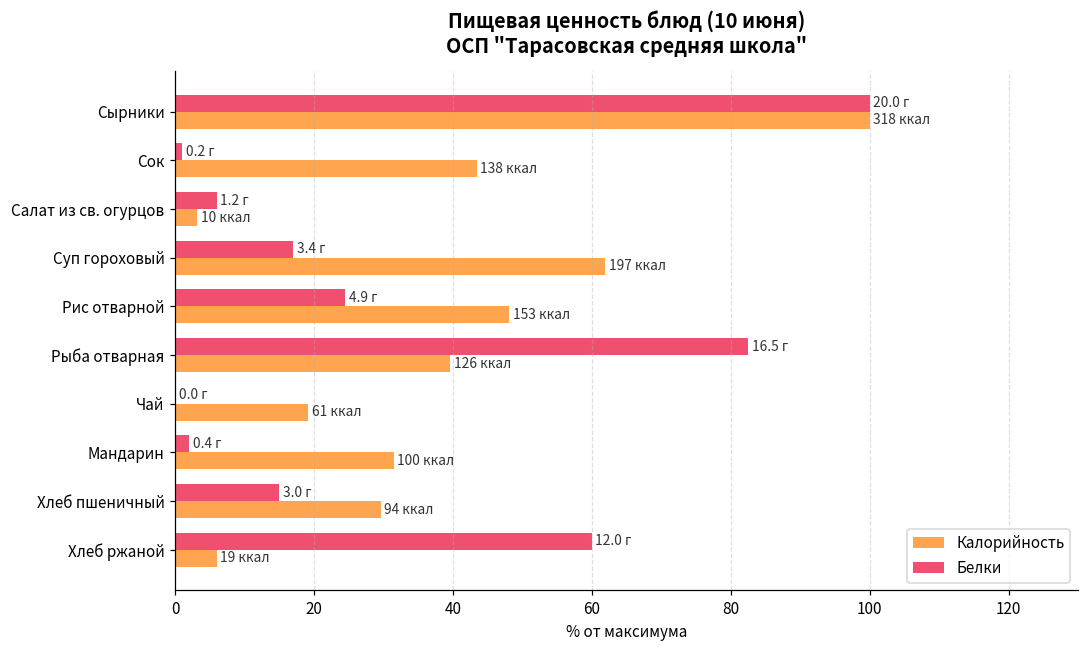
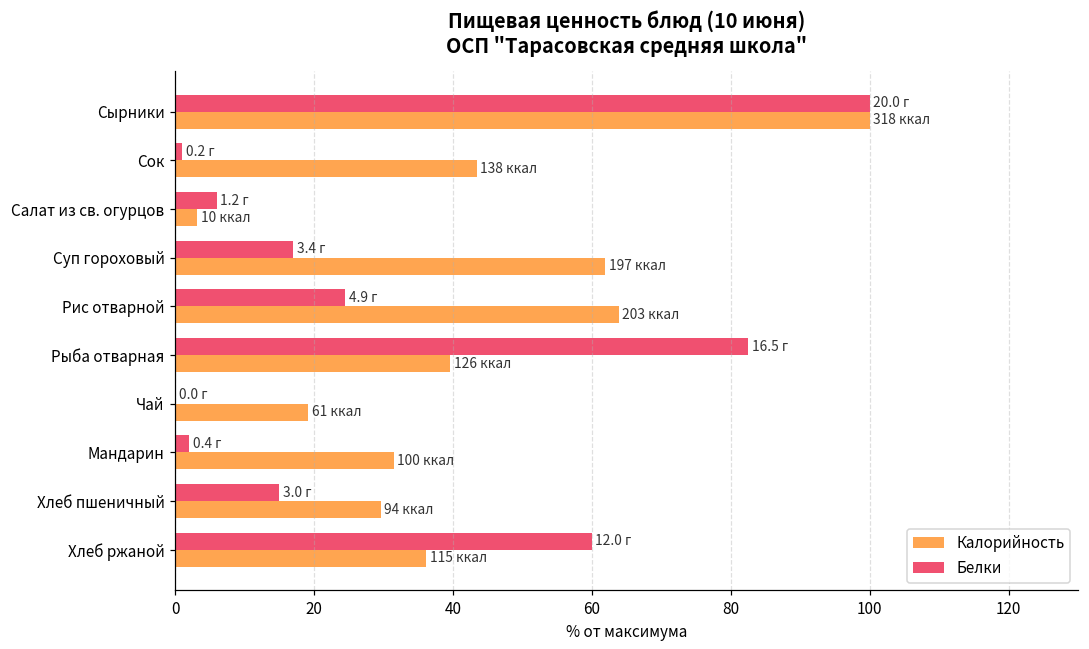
  {
    "Калорийность": {
-     "Рис отварной": 153,
-     "Хлеб ржаной": 19
+     "Рис отварной": 203,
+     "Хлеб ржаной": 115
    },
    "Белки": {
      "Чай": 0.0
    }
  }
